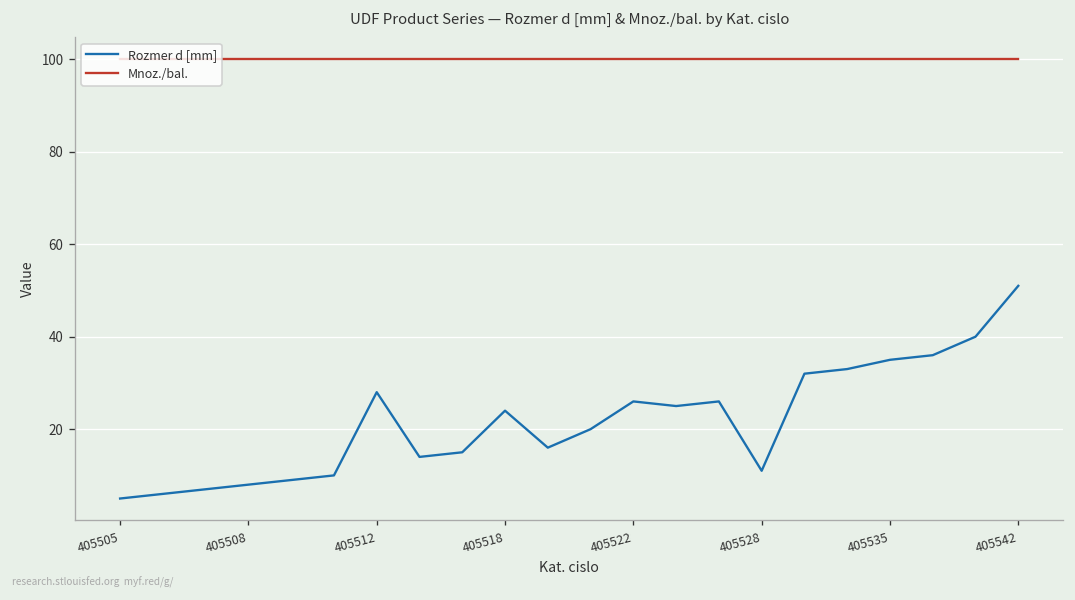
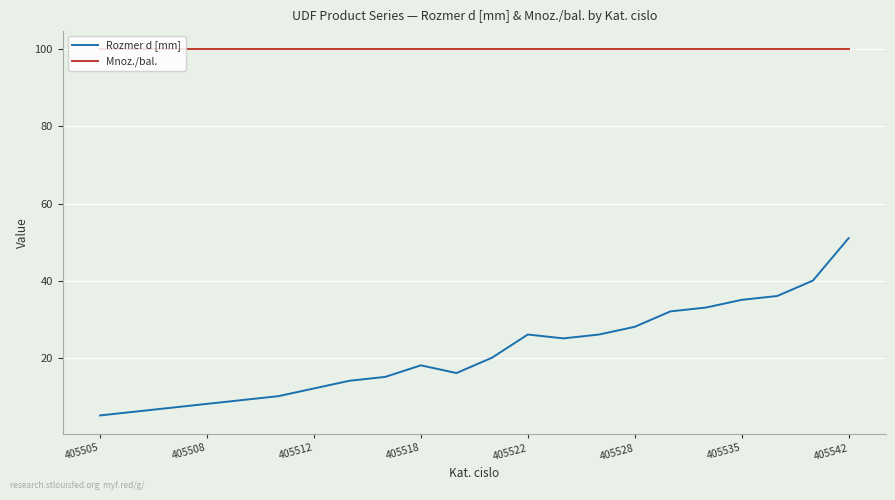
  {
    "Rozmer d [mm]": {
      "405505": 5,
      "405508": 8,
-     "405512": 28,
-     "405518": 24,
+     "405512": 12,
+     "405518": 18,
      "405522": 26,
-     "405528": 11,
+     "405528": 28,
      "405535": 35,
      "405542": 51
    },
    "Mnoz./bal.": {
      "405508": 100,
      "405512": 100,
      "405518": 100,
      "405522": 100,
      "405528": 100,
      "405535": 100,
      "405542": 100
    }
  }
